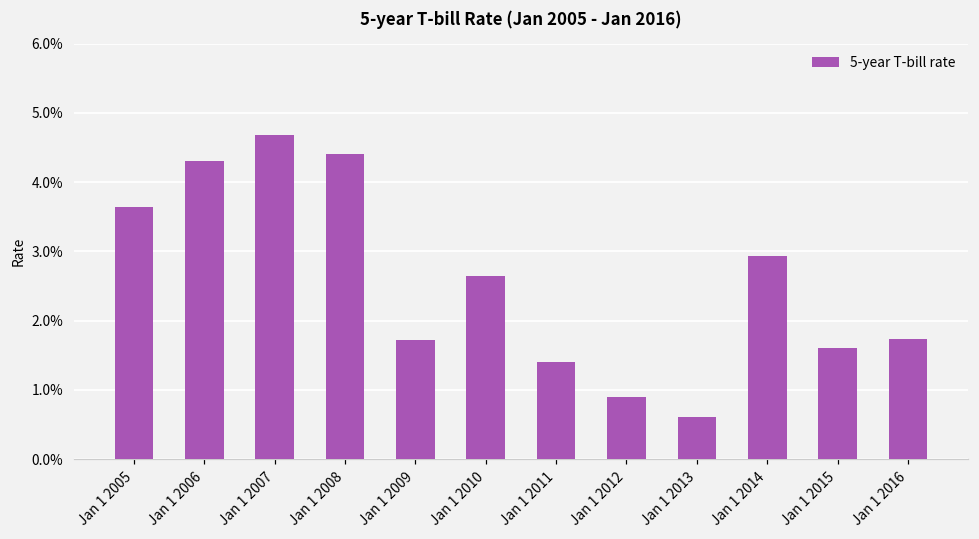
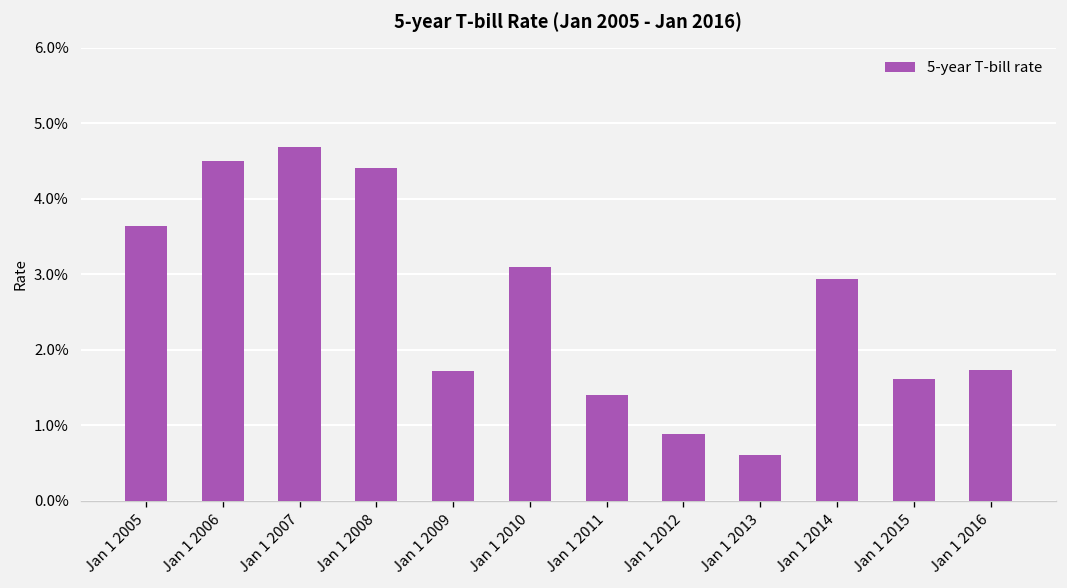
  {
    "Jan 1 2005": "3.6%",
-   "Jan 1 2006": "4.3%",
+   "Jan 1 2006": "4.5%",
    "Jan 1 2007": "4.7%",
    "Jan 1 2008": "4.4%",
    "Jan 1 2009": "1.7%",
-   "Jan 1 2010": "2.7%",
+   "Jan 1 2010": "3.1%",
    "Jan 1 2011": "1.4%",
    "Jan 1 2012": "0.9%",
    "Jan 1 2013": "0.6%",
    "Jan 1 2014": "2.9%",
    "Jan 1 2015": "1.6%",
    "Jan 1 2016": "1.7%"
  }
